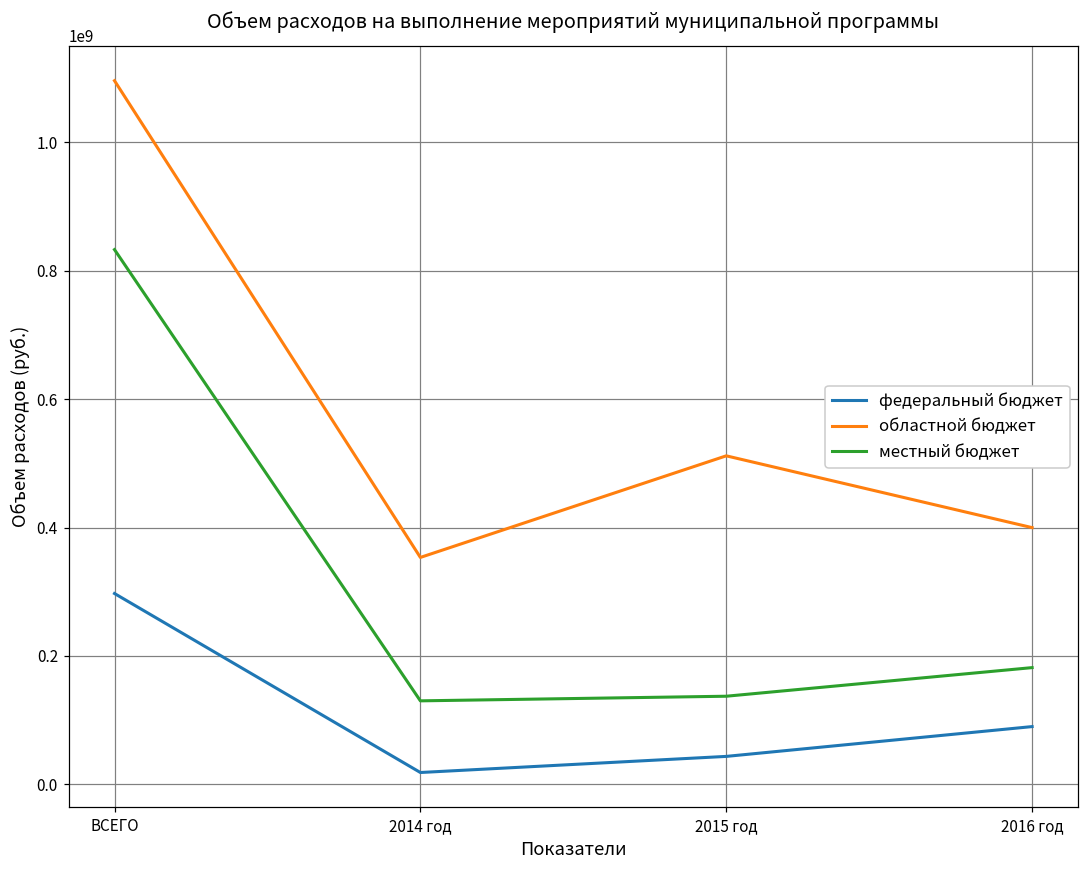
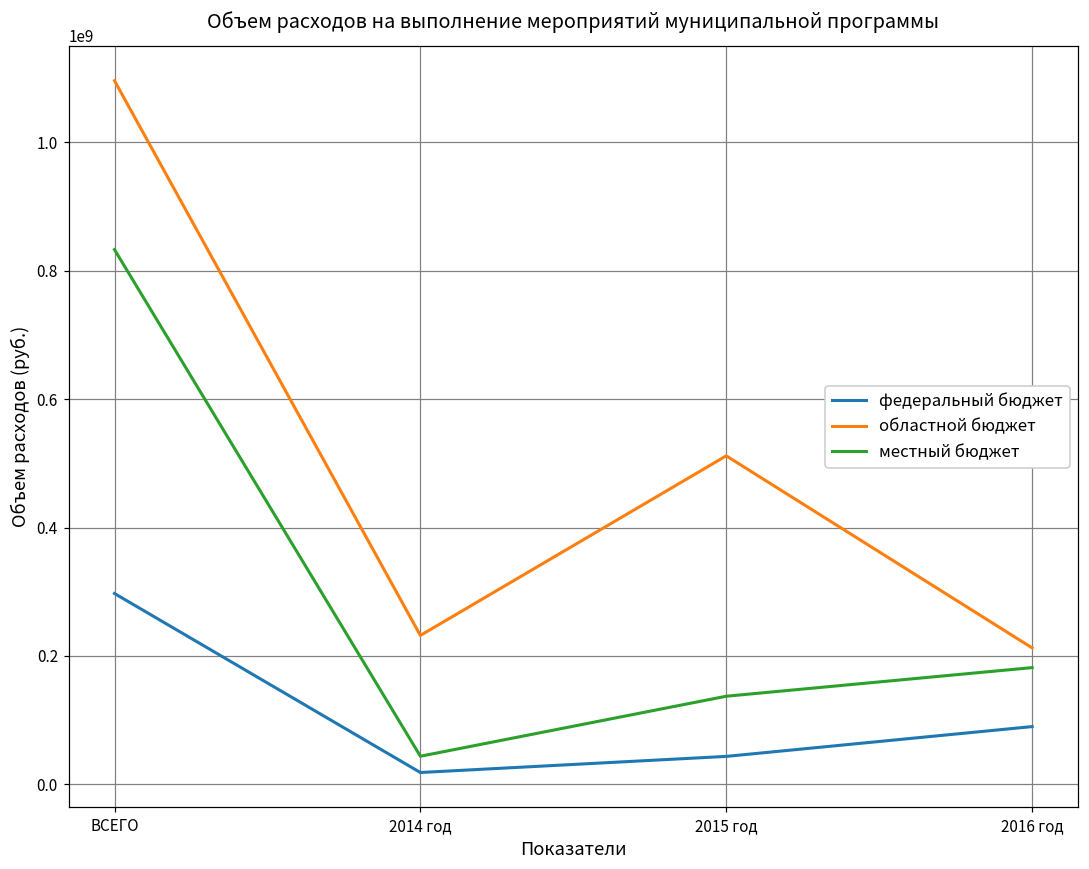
  {
    "федеральный бюджет": {
      "ВСЕГО": 300000000,
      "2014 год": 20000000,
      "2015 год": 40000000,
      "2016 год": 90000000
    },
    "областной бюджет": {
      "ВСЕГО": 1100000000,
-     "2014 год": 350000000,
+     "2014 год": 230000000,
      "2015 год": 510000000,
-     "2016 год": 400000000
+     "2016 год": 210000000
    },
    "местный бюджет": {
      "ВСЕГО": 830000000,
-     "2014 год": 130000000,
+     "2014 год": 40000000,
      "2015 год": 140000000,
      "2016 год": 180000000
    }
  }
